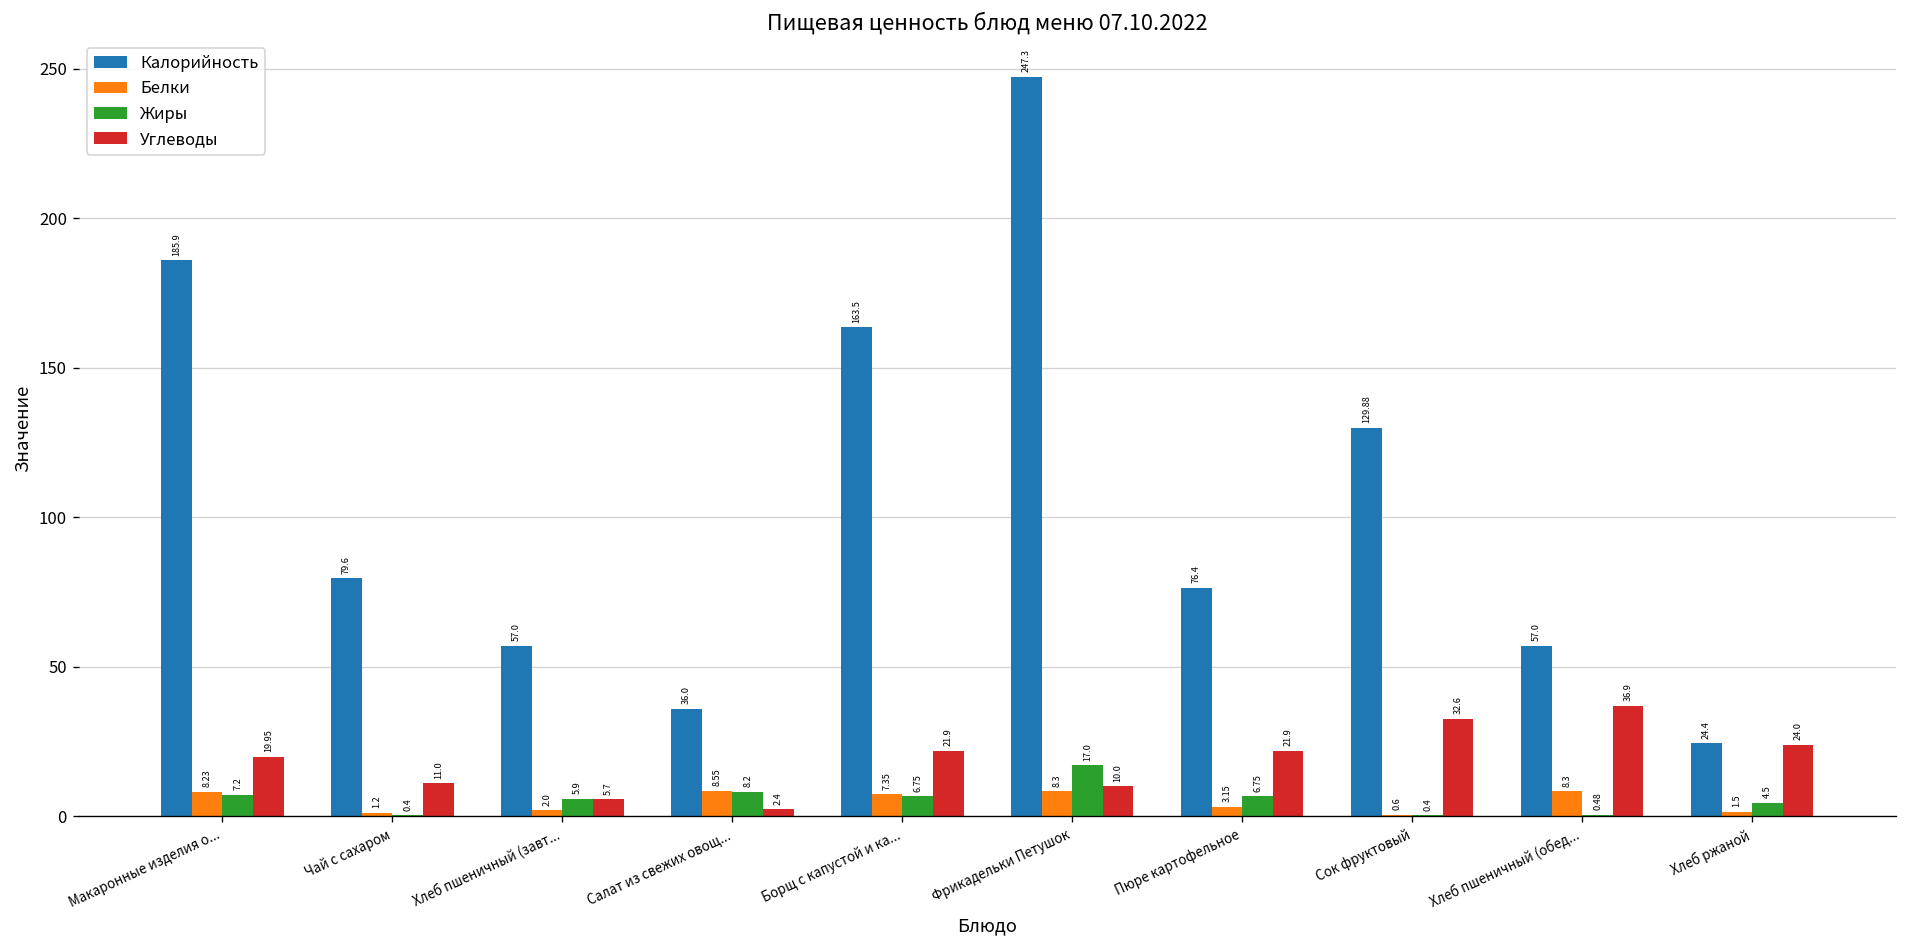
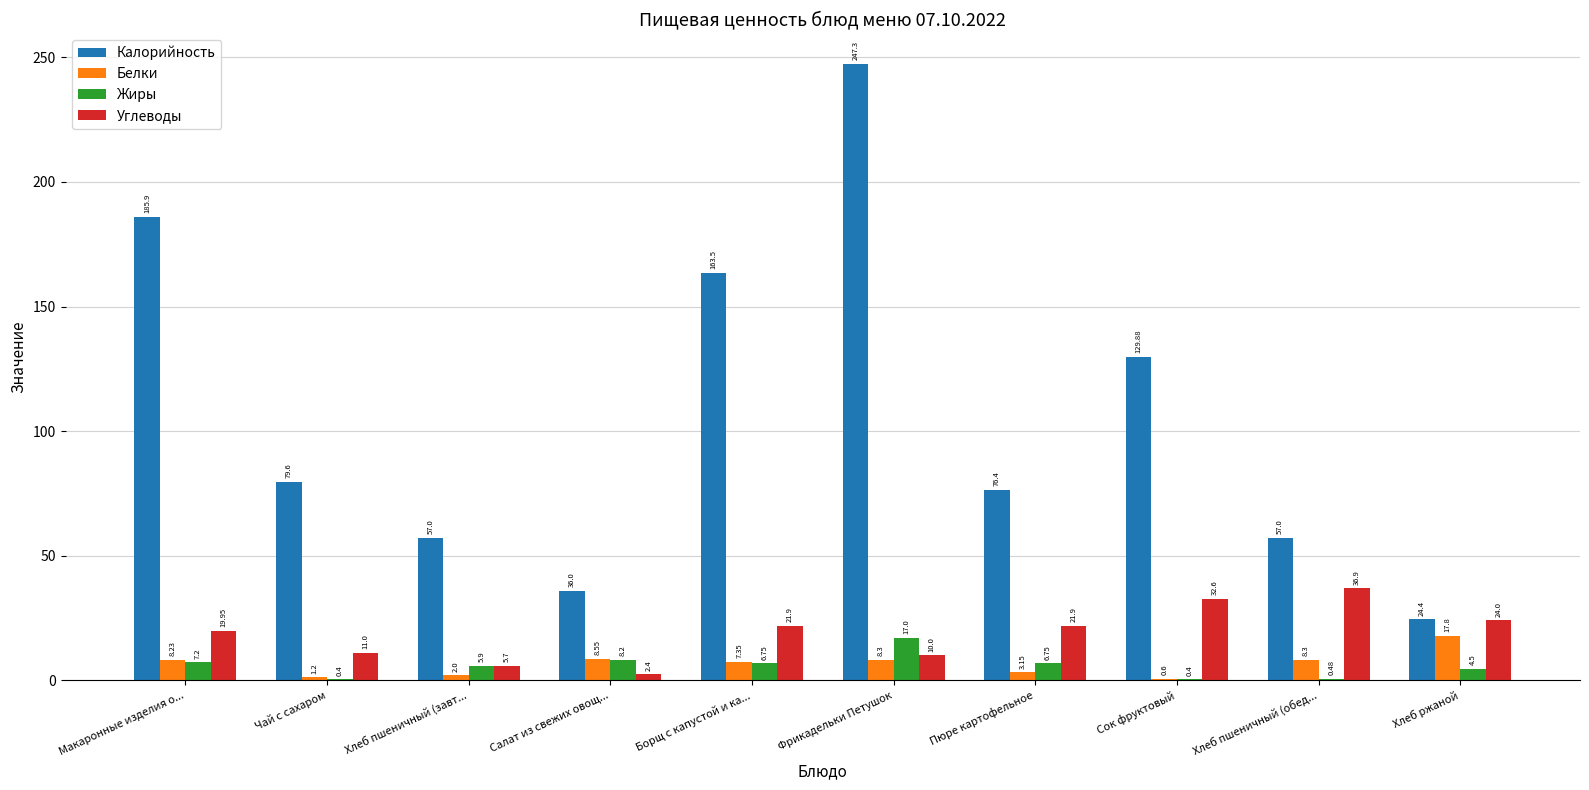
  {
    "Калорийность": {
      "Макаронные изделия о...": 185.9,
      "Чай с сахаром": 79.6,
      "Хлеб пшеничный (завт...": 57.0,
      "Салат из свежих овощ...": 36.0,
      "Борщ с капустой и ка...": 163.5,
      "Фрикадельки Петушок": 247.3,
      "Пюре картофельное": 76.4,
      "Сок фруктовый": 129.88,
      "Хлеб пшеничный (обед...": 57.0,
      "Хлеб ржаной": 24.4
    },
    "Белки": {
      "Макаронные изделия о...": 8.23,
      "Чай с сахаром": 1.2,
      "Хлеб пшеничный (завт...": 2.0,
      "Салат из свежих овощ...": 8.55,
      "Борщ с капустой и ка...": 7.35,
      "Фрикадельки Петушок": 8.3,
      "Пюре картофельное": 3.15,
      "Сок фруктовый": 0.6,
      "Хлеб пшеничный (обед...": 8.3,
-     "Хлеб ржаной": 1.5
+     "Хлеб ржаной": 17.8
    },
    "Жиры": {
      "Макаронные изделия о...": 7.2,
      "Чай с сахаром": 0.4,
      "Хлеб пшеничный (завт...": 5.9,
      "Салат из свежих овощ...": 8.2,
      "Борщ с капустой и ка...": 6.75,
      "Фрикадельки Петушок": 17.0,
      "Пюре картофельное": 6.75,
      "Сок фруктовый": 0.4,
      "Хлеб пшеничный (обед...": 0.48,
      "Хлеб ржаной": 4.5
    },
    "Углеводы": {
      "Макаронные изделия о...": 19.95,
      "Чай с сахаром": 11.0,
      "Хлеб пшеничный (завт...": 5.7,
      "Салат из свежих овощ...": 2.4,
      "Борщ с капустой и ка...": 21.9,
      "Фрикадельки Петушок": 10.0,
      "Пюре картофельное": 21.9,
      "Сок фруктовый": 32.6,
      "Хлеб пшеничный (обед...": 36.9,
      "Хлеб ржаной": 24.0
    }
  }
